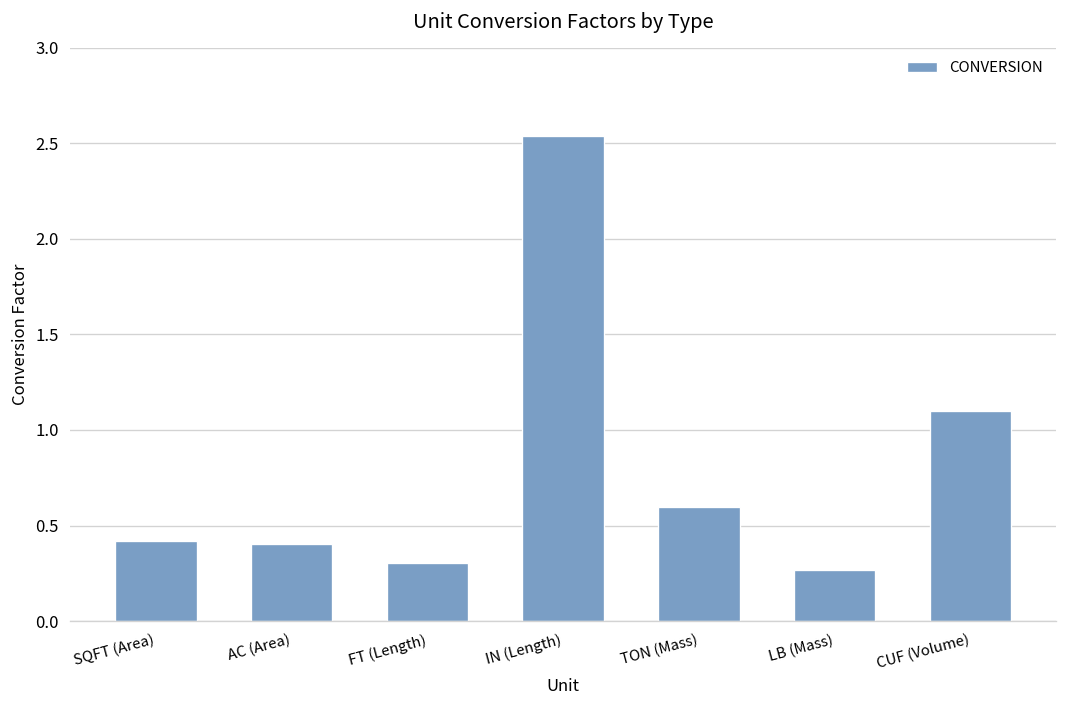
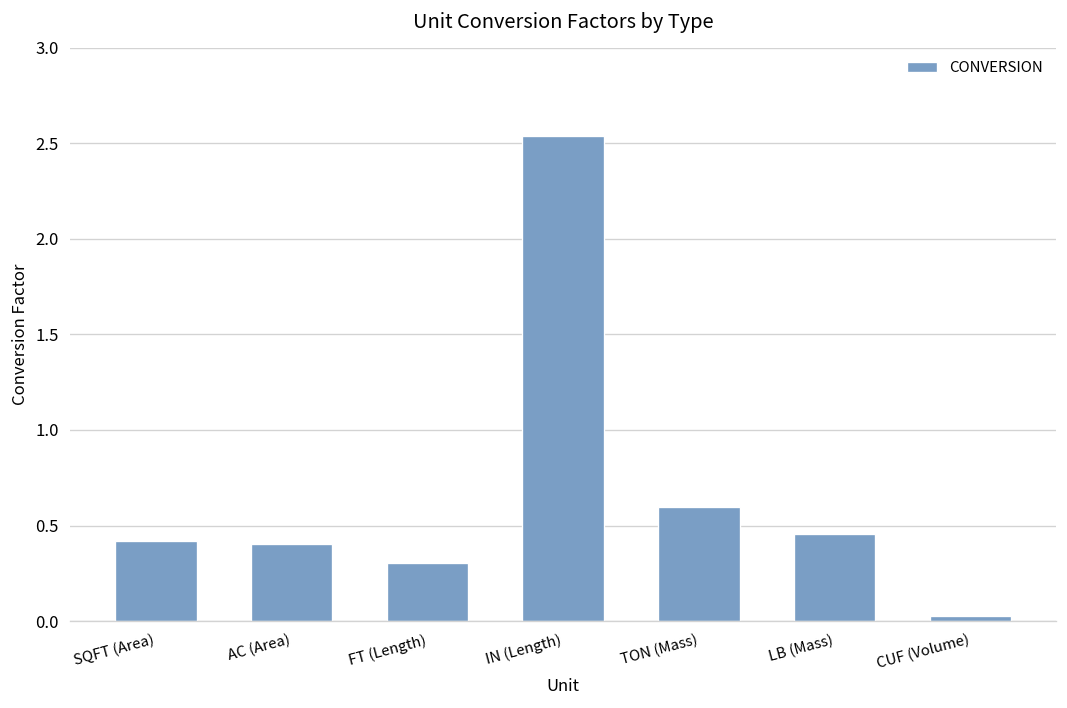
  {
    "SQFT (Area)": 0.42,
    "AC (Area)": 0.40,
    "FT (Length)": 0.30,
    "IN (Length)": 2.54,
    "TON (Mass)": 0.60,
-   "LB (Mass)": 0.26,
-   "CUF (Volume)": 1.10
+   "LB (Mass)": 0.45,
+   "CUF (Volume)": 0.03
  }
